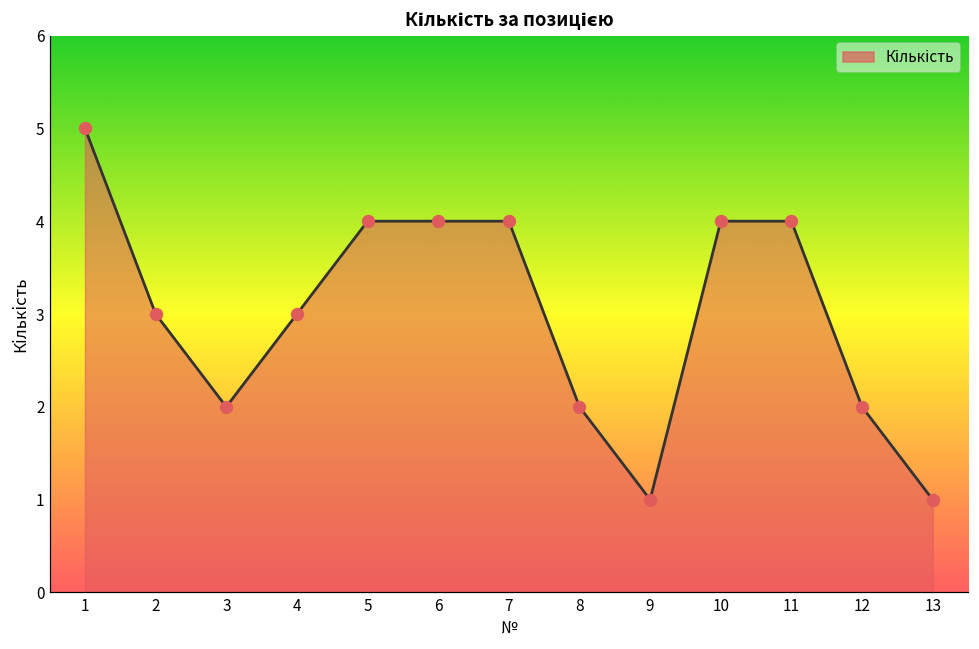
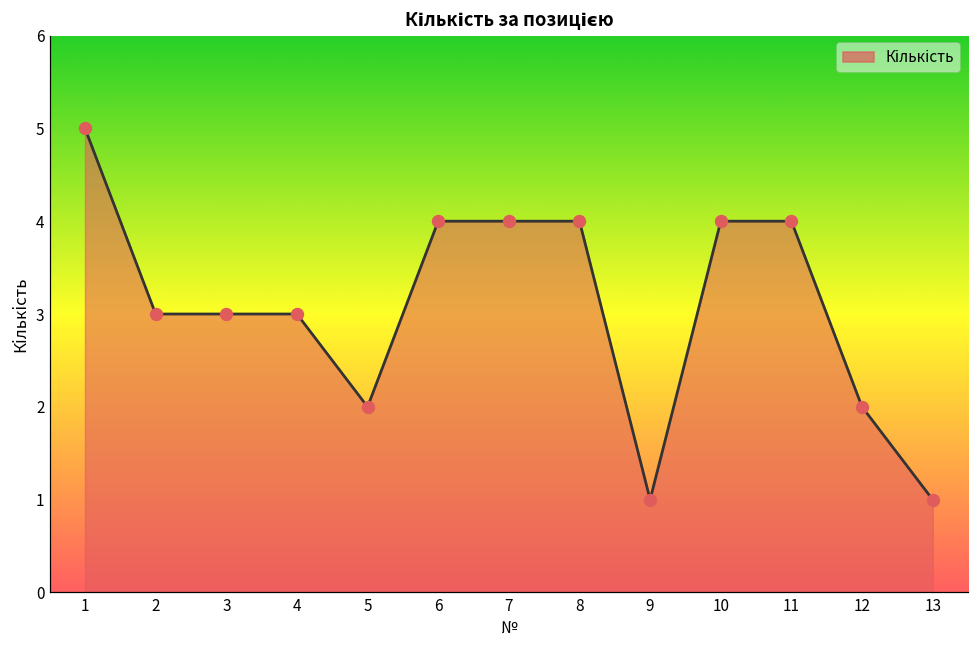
  {
    "1": 5,
    "2": 3,
-   "3": 2,
+   "3": 3,
    "4": 3,
-   "5": 4,
+   "5": 2,
    "6": 4,
    "7": 4,
-   "8": 2,
+   "8": 4,
    "9": 1,
    "10": 4,
    "11": 4,
    "12": 2,
    "13": 1
  }
